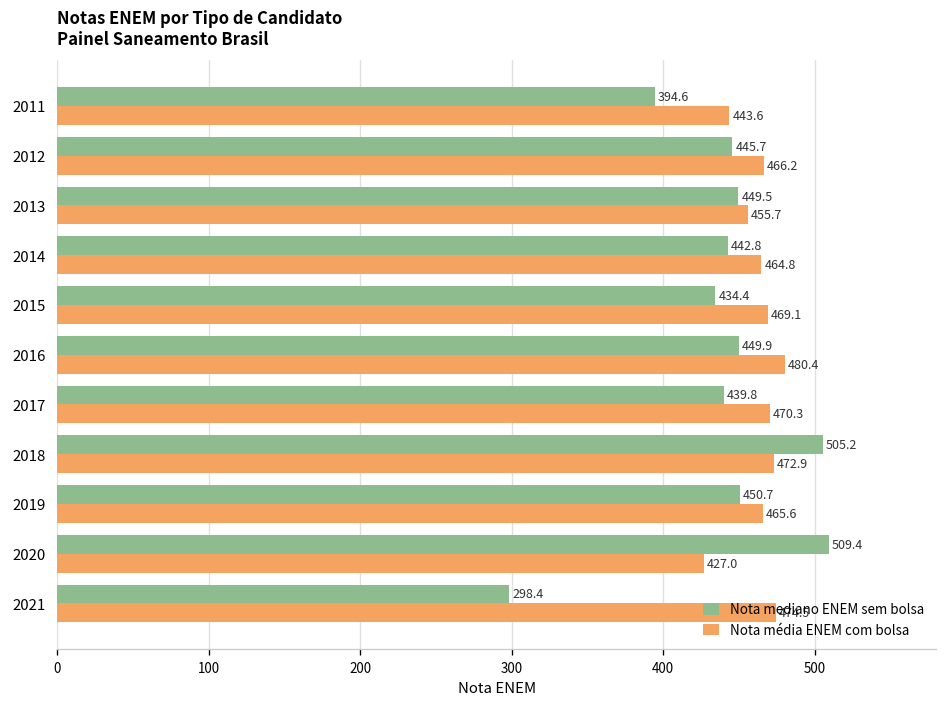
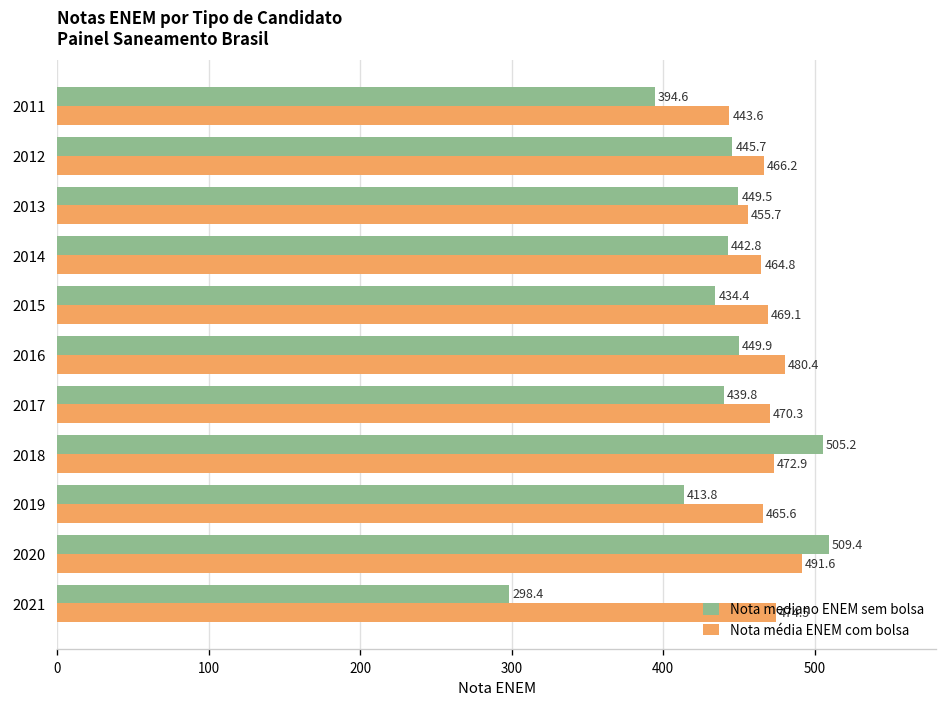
  {
    "Nota mediano ENEM sem bolsa": {
      "2011": 394.6,
      "2012": 445.7,
      "2013": 449.5,
      "2014": 442.8,
      "2015": 434.4,
      "2016": 449.9,
      "2017": 439.8,
      "2018": 505.2,
-     "2019": 450.7,
+     "2019": 413.8,
      "2020": 509.4,
      "2021": 298.4
    },
    "Nota média ENEM com bolsa": {
      "2011": 443.6,
      "2012": 466.2,
      "2013": 455.7,
      "2014": 464.8,
      "2015": 469.1,
      "2016": 480.4,
      "2017": 470.3,
      "2018": 472.9,
      "2019": 465.6,
-     "2020": 427.0,
+     "2020": 491.6,
      "2021": 474.5
    }
  }
